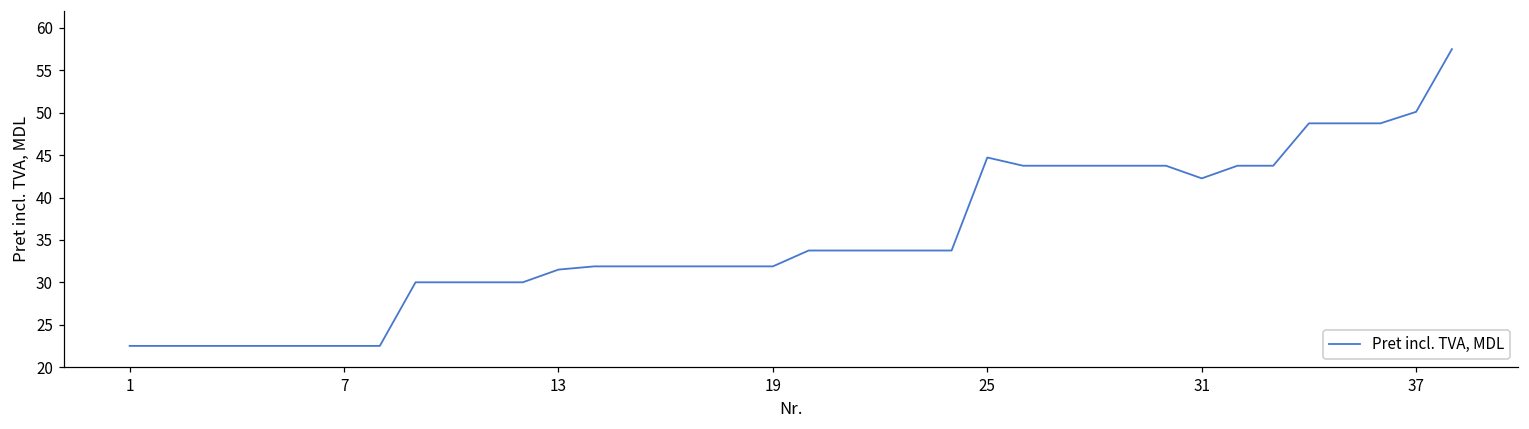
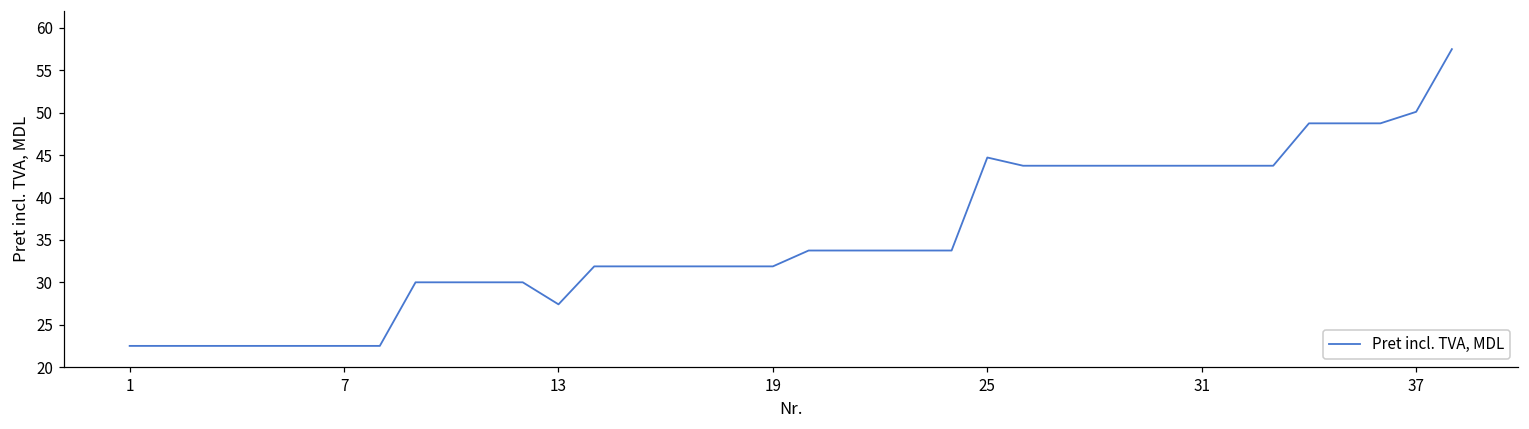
  {
    "1": 23,
    "7": 23,
-   "13": 32,
+   "13": 27,
    "19": 32,
    "25": 45,
-   "31": 42,
+   "31": 44,
    "37": 50
  }
